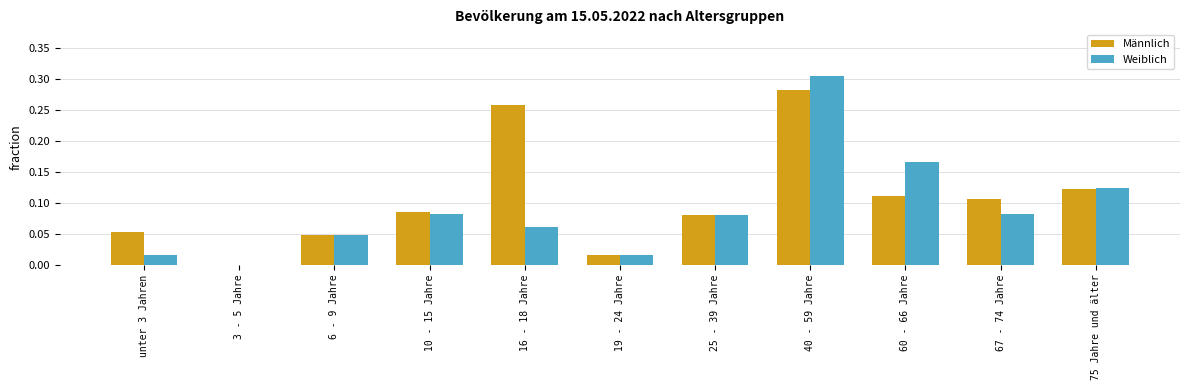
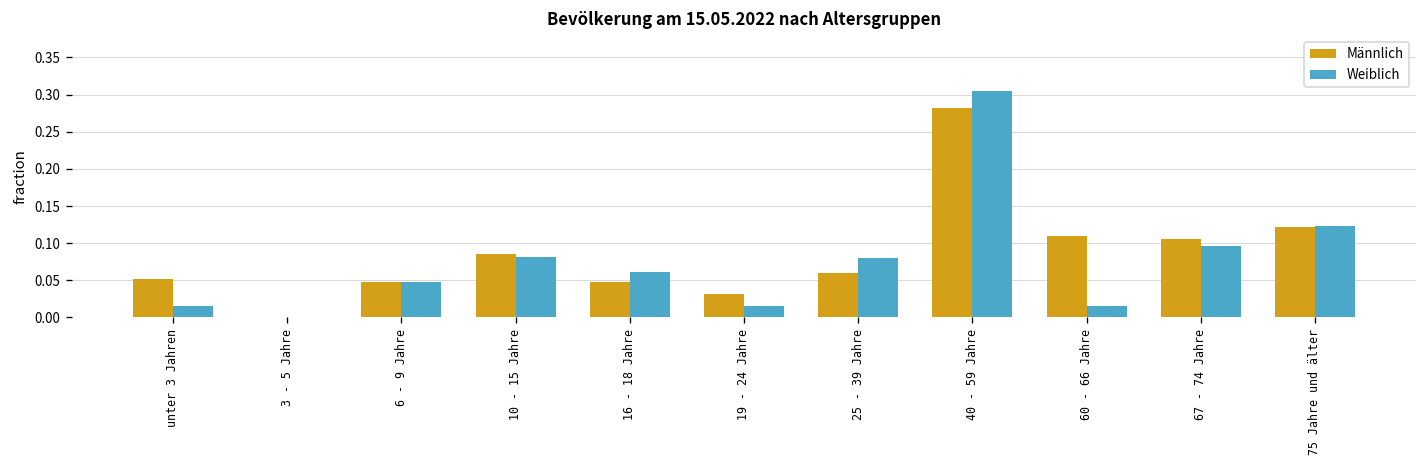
  {
    "Männlich": {
      "unter 3 Jahren": 0.05,
      "3 - 5 Jahre": 0.00,
      "6 - 9 Jahre": 0.05,
      "10 - 15 Jahre": 0.09,
-     "16 - 18 Jahre": 0.26,
-     "19 - 24 Jahre": 0.02,
-     "25 - 39 Jahre": 0.08,
+     "16 - 18 Jahre": 0.05,
+     "19 - 24 Jahre": 0.03,
+     "25 - 39 Jahre": 0.06,
      "40 - 59 Jahre": 0.28,
      "60 - 66 Jahre": 0.11,
      "67 - 74 Jahre": 0.11,
      "75 Jahre und älter": 0.12
    },
    "Weiblich": {
      "unter 3 Jahren": 0.02,
      "3 - 5 Jahre": 0.00,
      "6 - 9 Jahre": 0.05,
      "10 - 15 Jahre": 0.08,
      "16 - 18 Jahre": 0.06,
      "19 - 24 Jahre": 0.02,
      "25 - 39 Jahre": 0.08,
      "40 - 59 Jahre": 0.31,
-     "60 - 66 Jahre": 0.17,
-     "67 - 74 Jahre": 0.08,
+     "60 - 66 Jahre": 0.02,
+     "67 - 74 Jahre": 0.10,
      "75 Jahre und älter": 0.12
    }
  }
